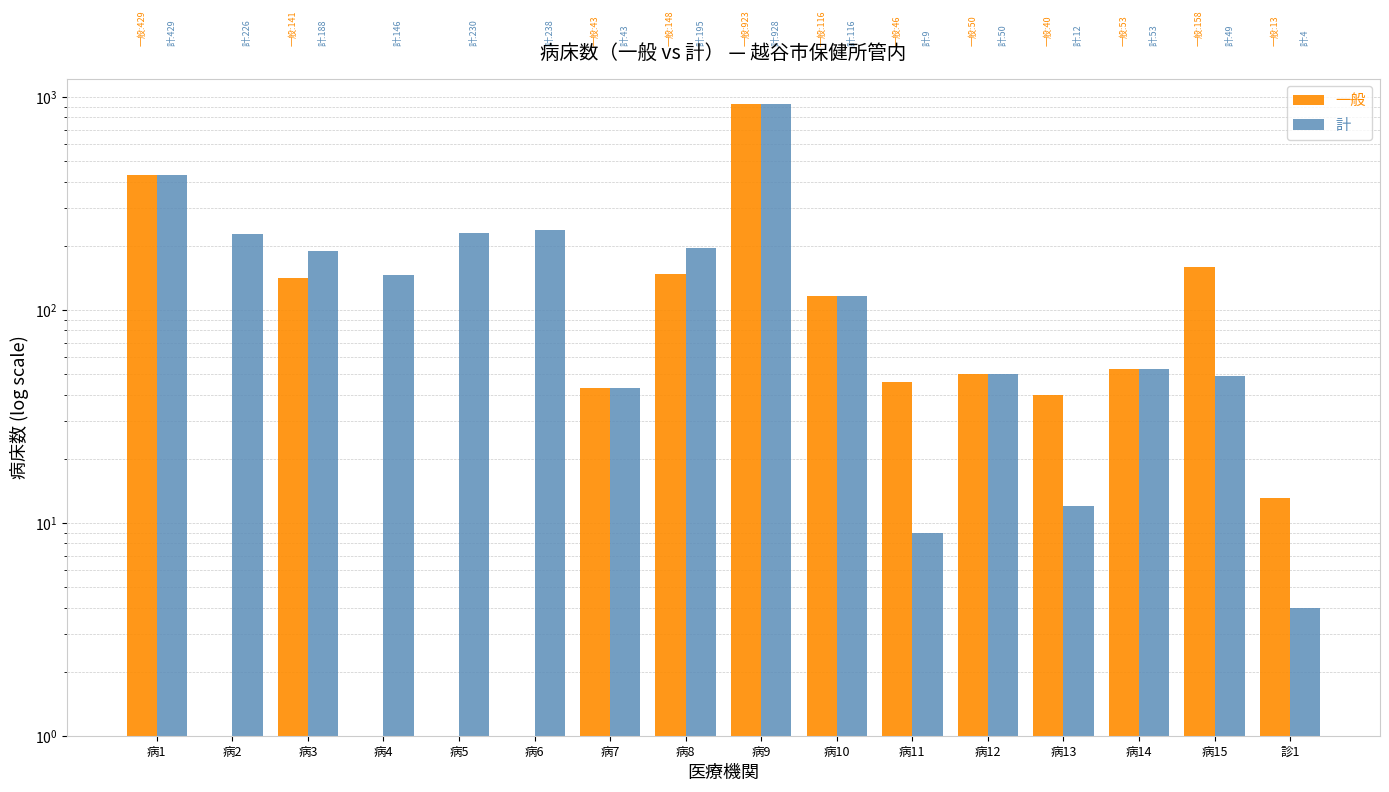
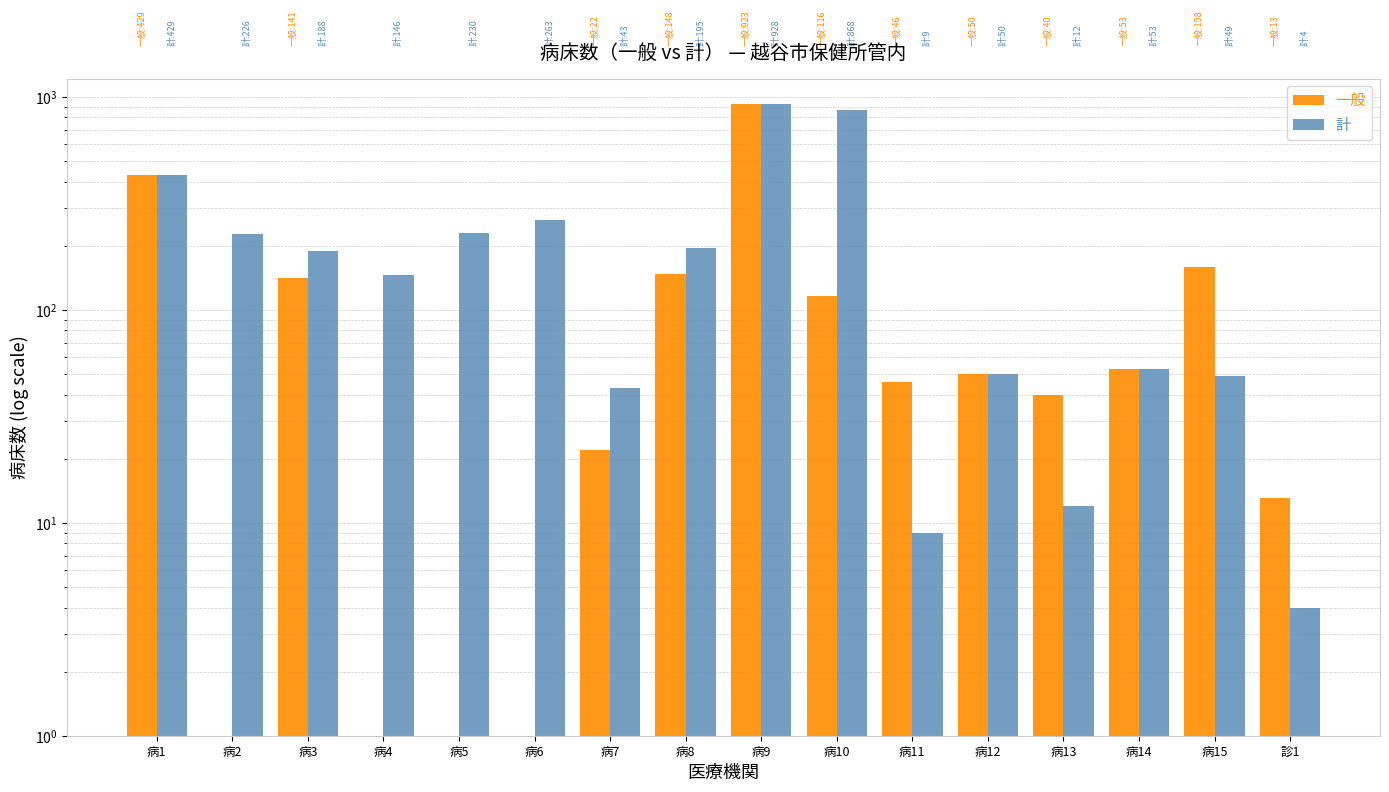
  {
    "一般": {
-     "病7": 43
+     "病7": 22
    },
    "計": {
-     "病6": 238,
-     "病10": 116
+     "病6": 263,
+     "病10": 868
    }
  }
